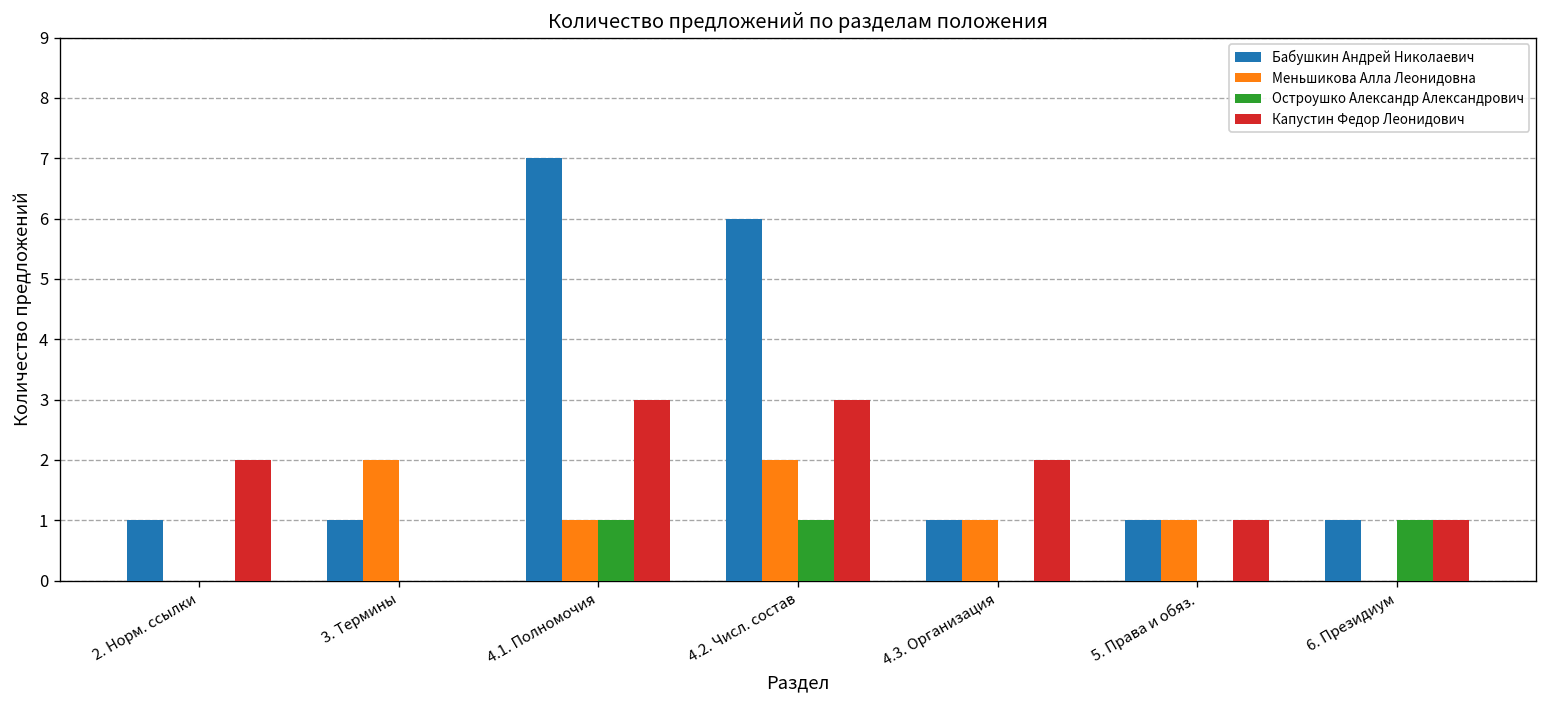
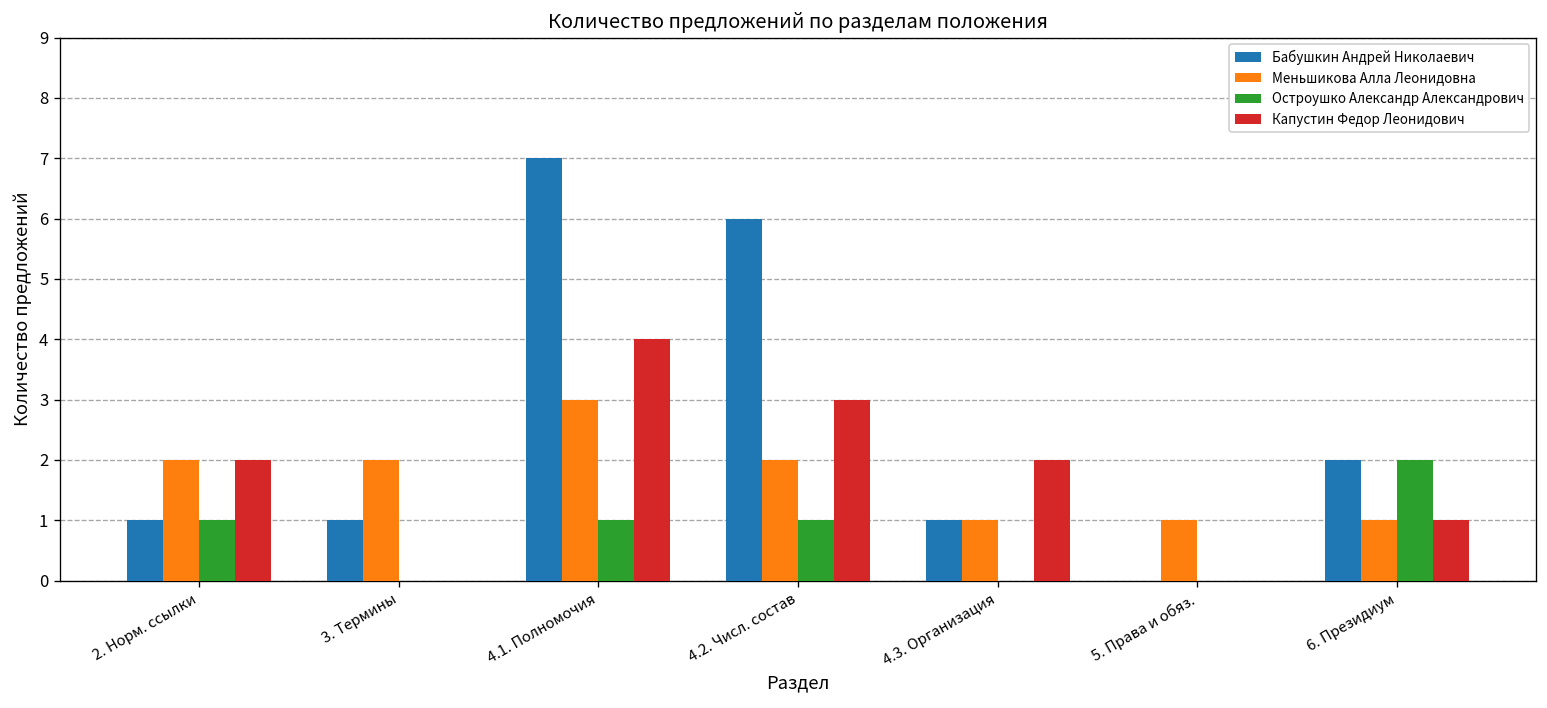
  {
    "Бабушкин Андрей Николаевич": {
      "2. Норм. ссылки": 1,
      "3. Термины": 1,
      "4.1. Полномочия": 7,
      "4.2. Числ. состав": 6,
      "4.3. Организация": 1,
-     "5. Права и обяз.": 1,
-     "6. Президиум": 1
+     "5. Права и обяз.": 0,
+     "6. Президиум": 2
    },
    "Меньшикова Алла Леонидовна": {
-     "2. Норм. ссылки": 0,
+     "2. Норм. ссылки": 2,
      "3. Термины": 2,
-     "4.1. Полномочия": 1,
+     "4.1. Полномочия": 3,
      "4.2. Числ. состав": 2,
      "4.3. Организация": 1,
      "5. Права и обяз.": 1,
-     "6. Президиум": 0
+     "6. Президиум": 1
    },
    "Остроушко Александр Александрович": {
-     "2. Норм. ссылки": 0,
+     "2. Норм. ссылки": 1,
      "3. Термины": 0,
      "4.1. Полномочия": 1,
      "4.2. Числ. состав": 1,
      "4.3. Организация": 0,
      "5. Права и обяз.": 0,
-     "6. Президиум": 1
+     "6. Президиум": 2
    },
    "Капустин Федор Леонидович": {
      "2. Норм. ссылки": 2,
      "3. Термины": 0,
-     "4.1. Полномочия": 3,
+     "4.1. Полномочия": 4,
      "4.2. Числ. состав": 3,
      "4.3. Организация": 2,
-     "5. Права и обяз.": 1,
+     "5. Права и обяз.": 0,
      "6. Президиум": 1
    }
  }
